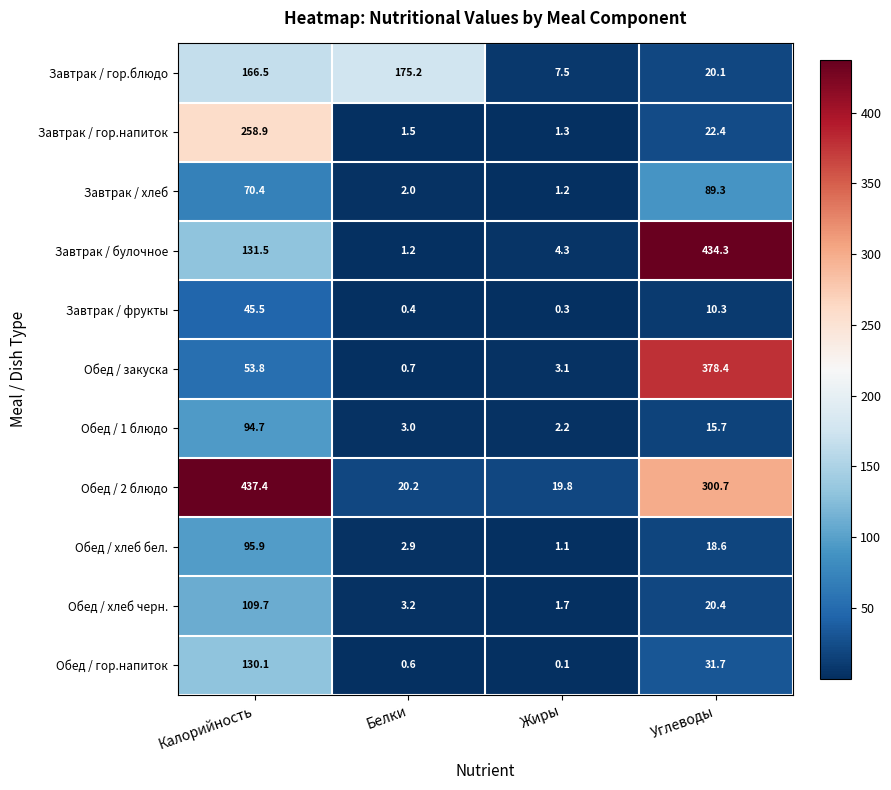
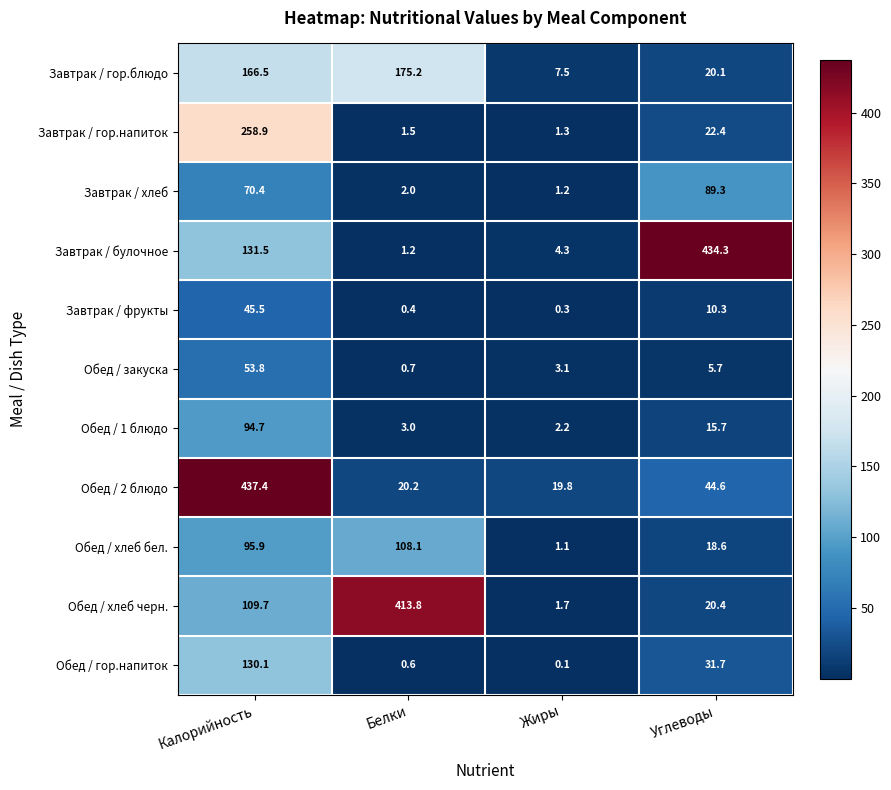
  {
    "Завтрак / гор.блюдо": {
      "Калорийность": 166.5,
      "Белки": 175.2,
      "Жиры": 7.5,
      "Углеводы": 20.1
    },
    "Завтрак / гор.напиток": {
      "Калорийность": 258.9,
      "Белки": 1.5,
      "Жиры": 1.3,
      "Углеводы": 22.4
    },
    "Завтрак / хлеб": {
      "Калорийность": 70.4,
      "Белки": 2.0,
      "Жиры": 1.2,
      "Углеводы": 89.3
    },
    "Завтрак / булочное": {
      "Калорийность": 131.5,
      "Белки": 1.2,
      "Жиры": 4.3,
      "Углеводы": 434.3
    },
    "Завтрак / фрукты": {
      "Калорийность": 45.5,
      "Белки": 0.4,
      "Жиры": 0.3,
      "Углеводы": 10.3
    },
    "Обед / закуска": {
      "Калорийность": 53.8,
      "Белки": 0.7,
      "Жиры": 3.1,
-     "Углеводы": 378.4
+     "Углеводы": 5.7
    },
    "Обед / 1 блюдо": {
      "Калорийность": 94.7,
      "Белки": 3.0,
      "Жиры": 2.2,
      "Углеводы": 15.7
    },
    "Обед / 2 блюдо": {
      "Калорийность": 437.4,
      "Белки": 20.2,
      "Жиры": 19.8,
-     "Углеводы": 300.7
+     "Углеводы": 44.6
    },
    "Обед / хлеб бел.": {
      "Калорийность": 95.9,
-     "Белки": 2.9,
+     "Белки": 108.1,
      "Жиры": 1.1,
      "Углеводы": 18.6
    },
    "Обед / хлеб черн.": {
      "Калорийность": 109.7,
-     "Белки": 3.2,
+     "Белки": 413.8,
      "Жиры": 1.7,
      "Углеводы": 20.4
    },
    "Обед / гор.напиток": {
      "Калорийность": 130.1,
      "Белки": 0.6,
      "Жиры": 0.1,
      "Углеводы": 31.7
    }
  }
